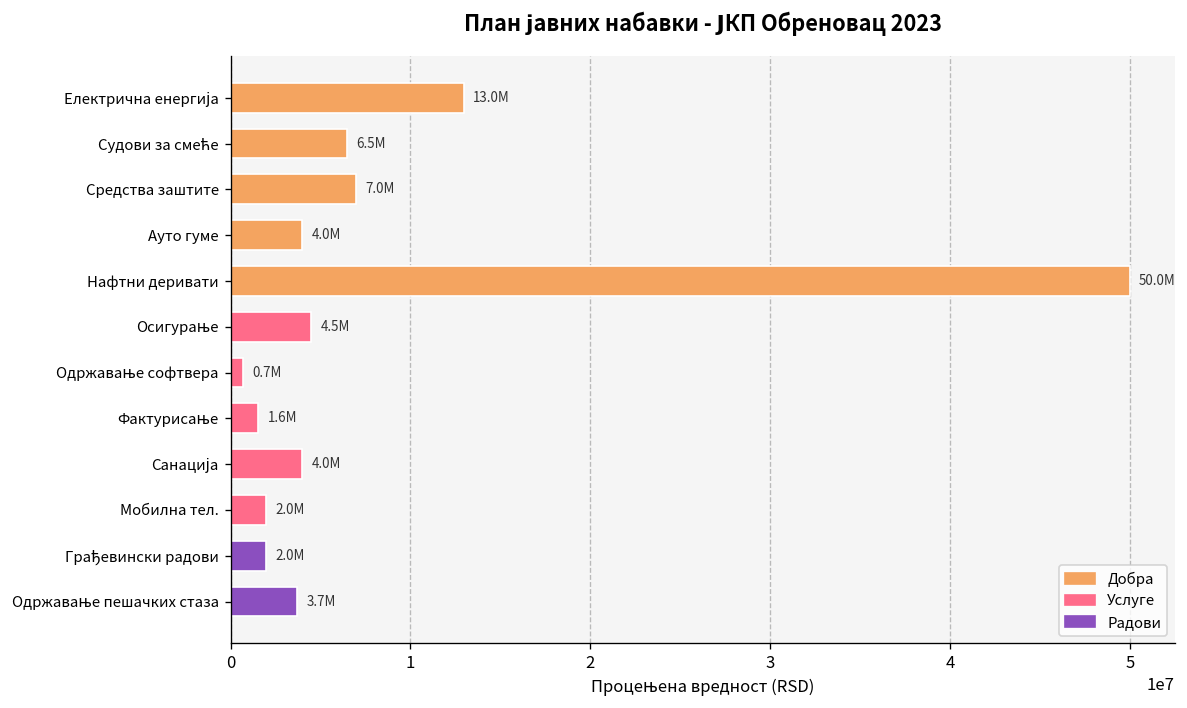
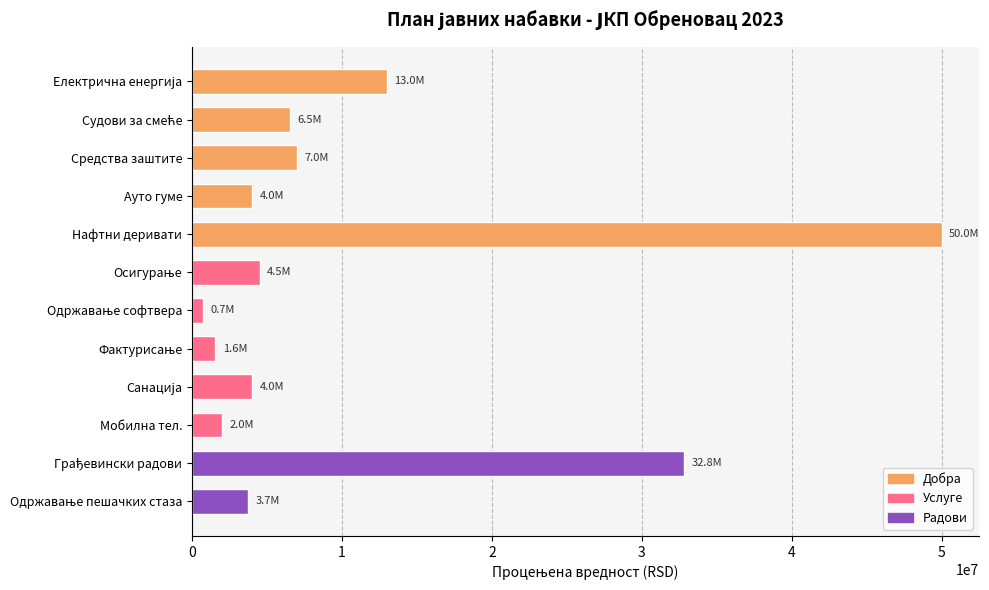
  {
    "Електрична енергија": "13.0M",
    "Судови за смеће": "6.5M",
    "Средства заштите": "7.0M",
    "Ауто гуме": "4.0M",
    "Нафтни деривати": "50.0M",
    "Осигурање": "4.5M",
    "Одржавање софтвера": "0.7M",
    "Фактурисање": "1.6M",
    "Санација": "4.0M",
    "Мобилна тел.": "2.0M",
-   "Грађевински радови": "2.0M",
+   "Грађевински радови": "32.8M",
    "Одржавање пешачких стаза": "3.7M"
  }
